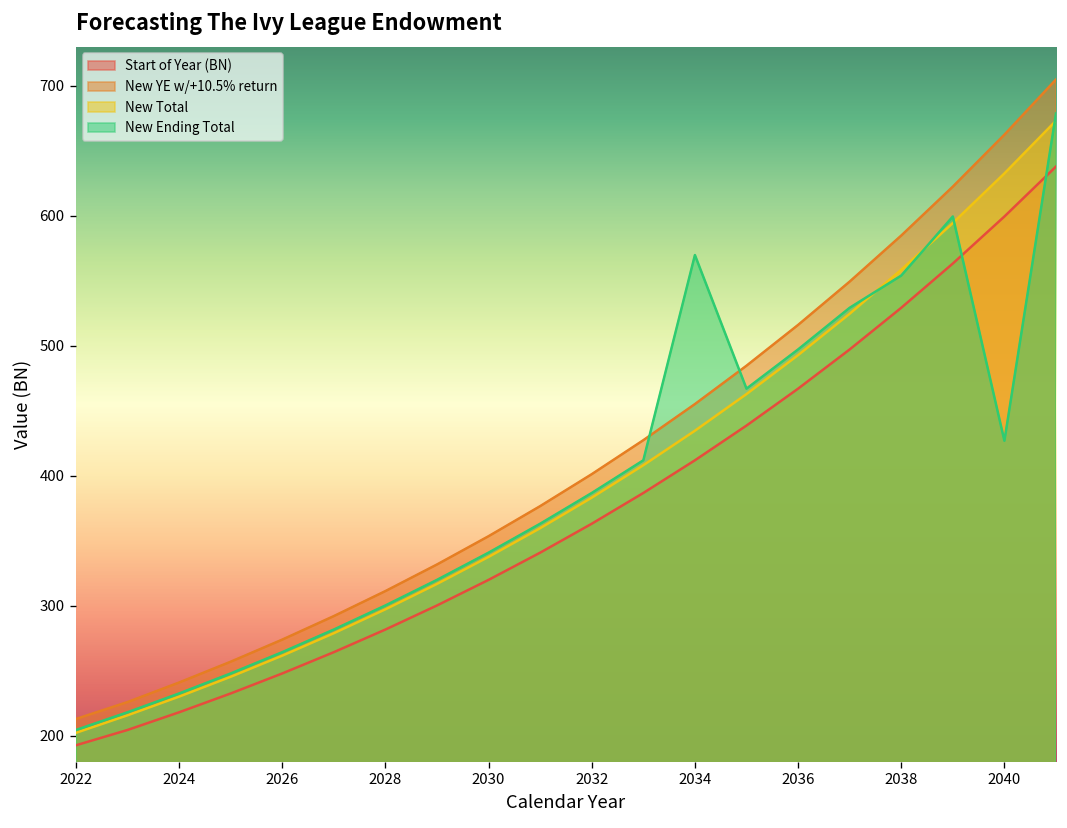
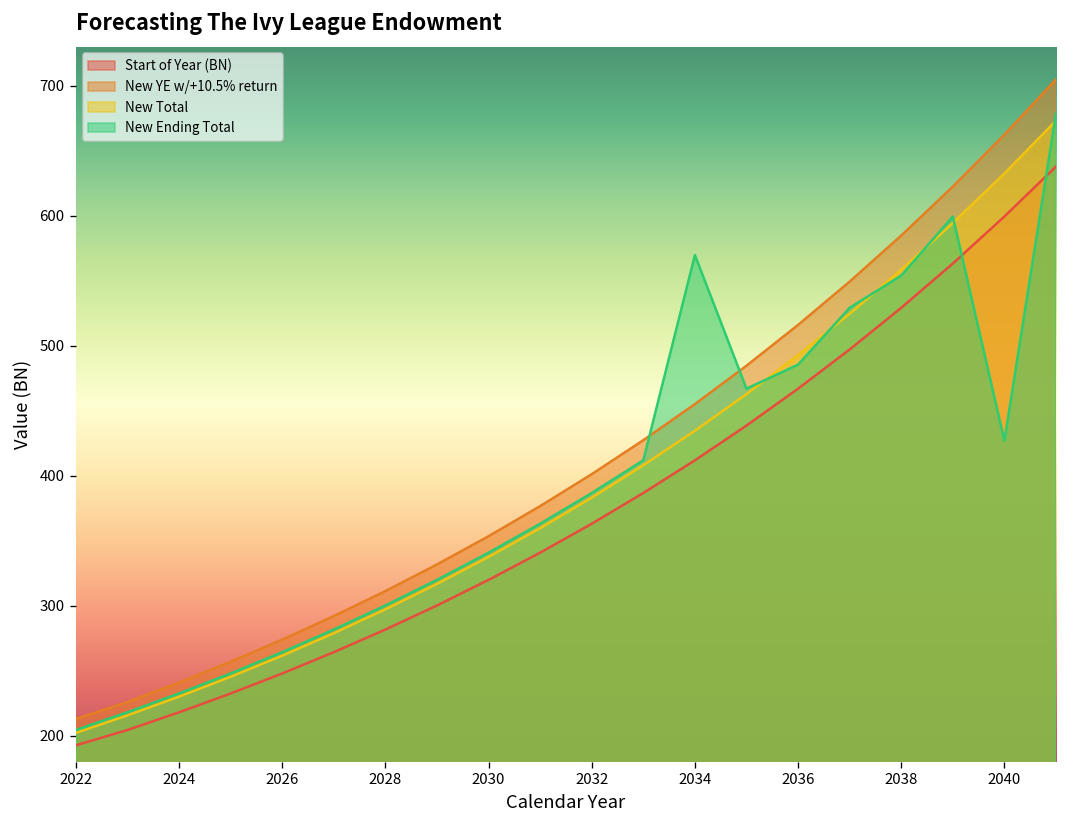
  {
    "New Ending Total": {
      "2024": 232,
      "2026": 264,
      "2028": 300,
      "2030": 341,
      "2032": 387,
      "2034": 570,
-     "2036": 497,
+     "2036": 485,
      "2038": 554,
      "2040": 427
    }
  }
